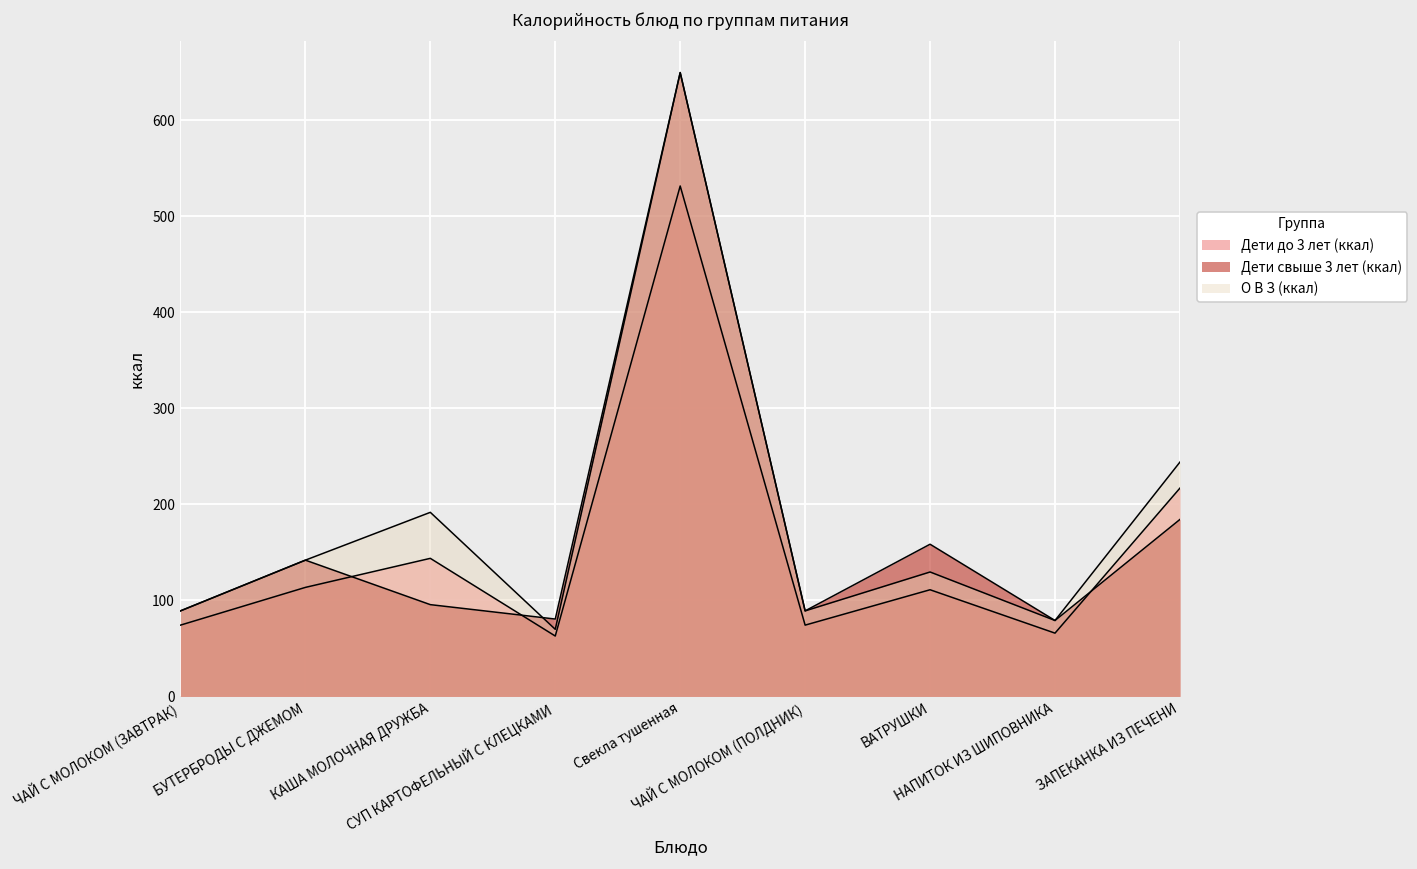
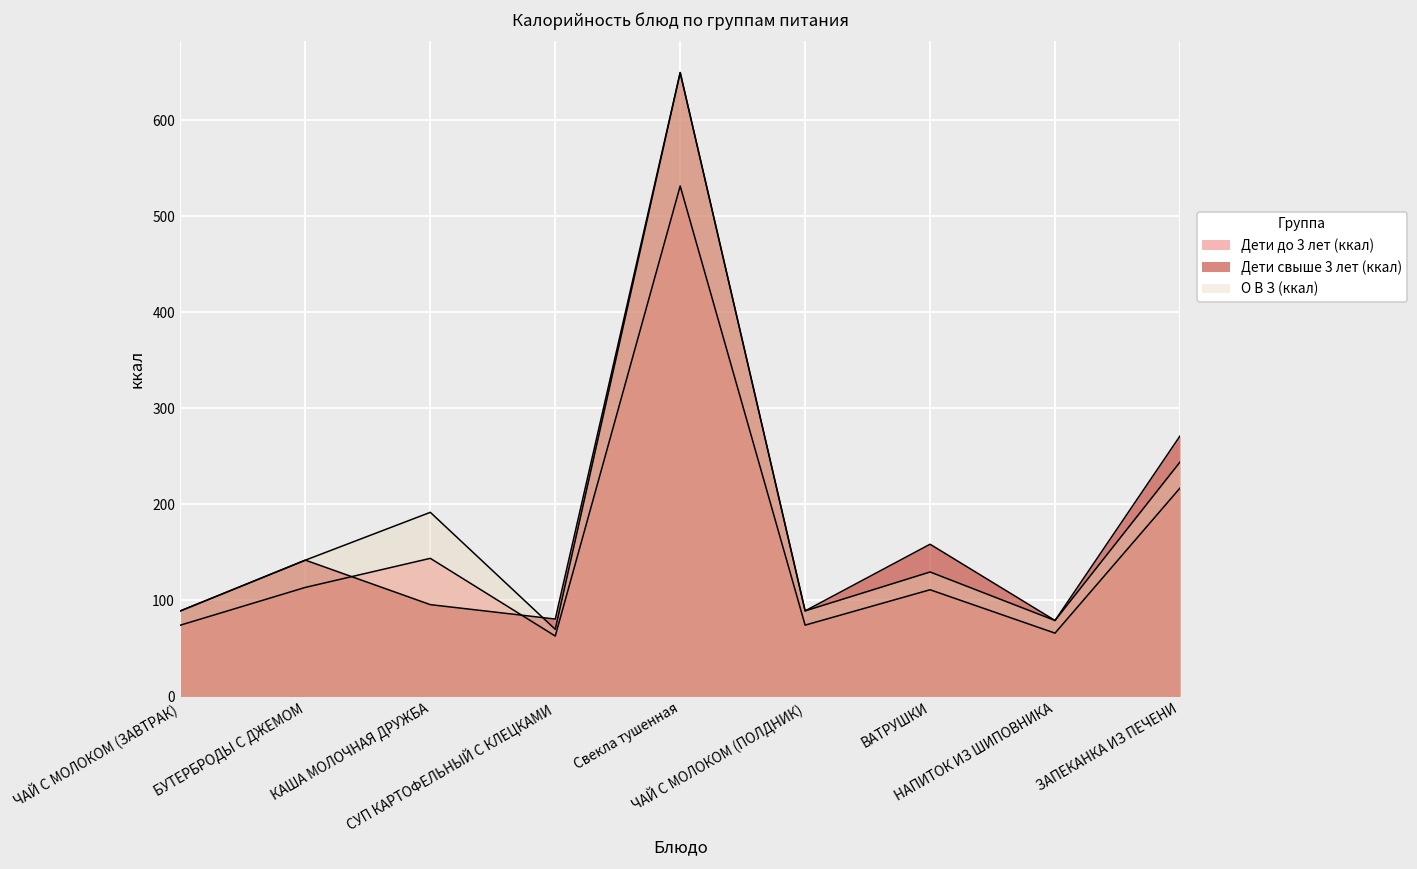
  {
    "Дети свыше 3 лет (ккал)": {
      "КАША МОЛОЧНАЯ ДРУЖБА": 100,
      "СУП КАРТОФЕЛЬНЫЙ С КЛЕЦКАМИ": 80,
      "ВАТРУШКИ": 160,
-     "ЗАПЕКАНКА ИЗ ПЕЧЕНИ": 180
+     "ЗАПЕКАНКА ИЗ ПЕЧЕНИ": 270
    }
  }
